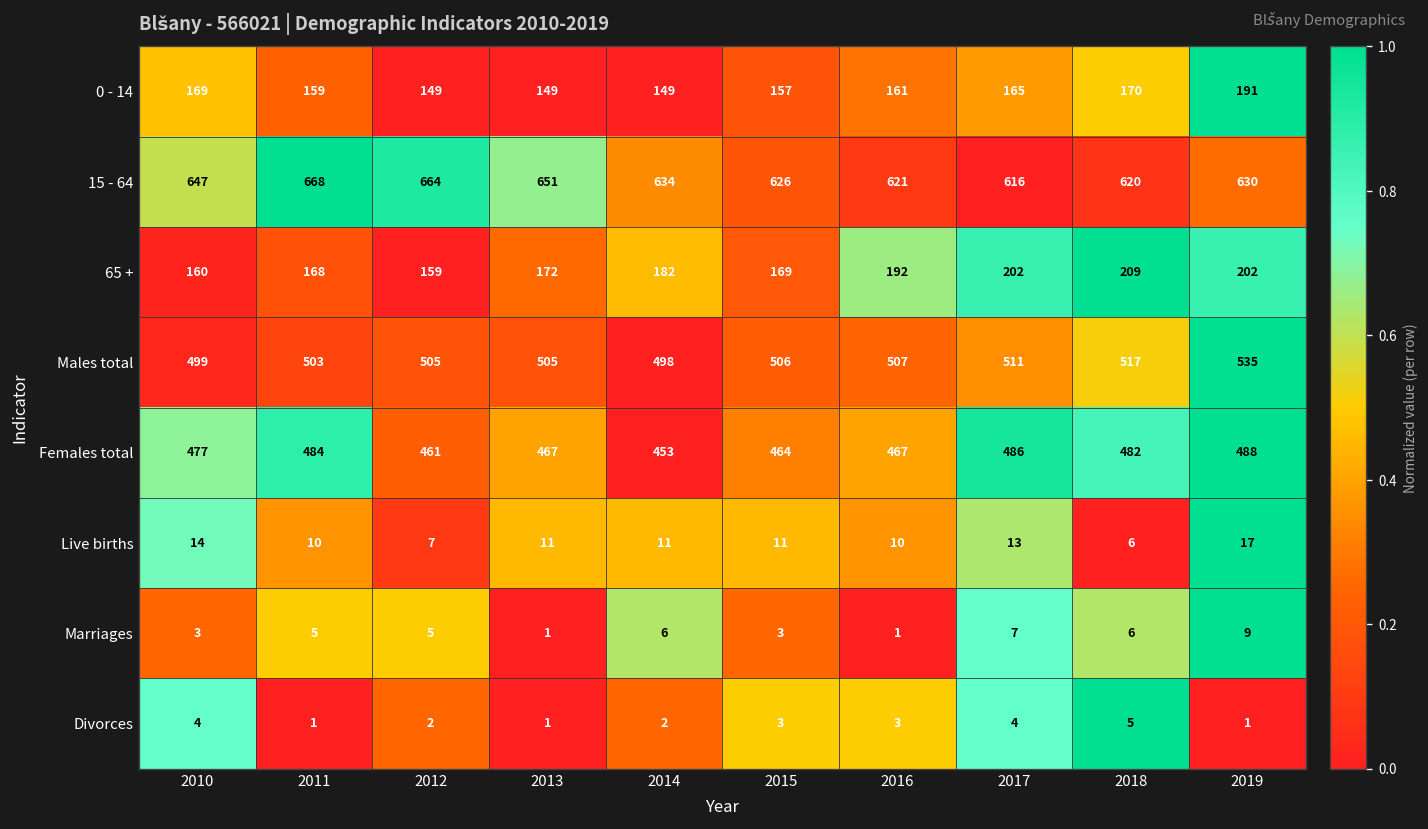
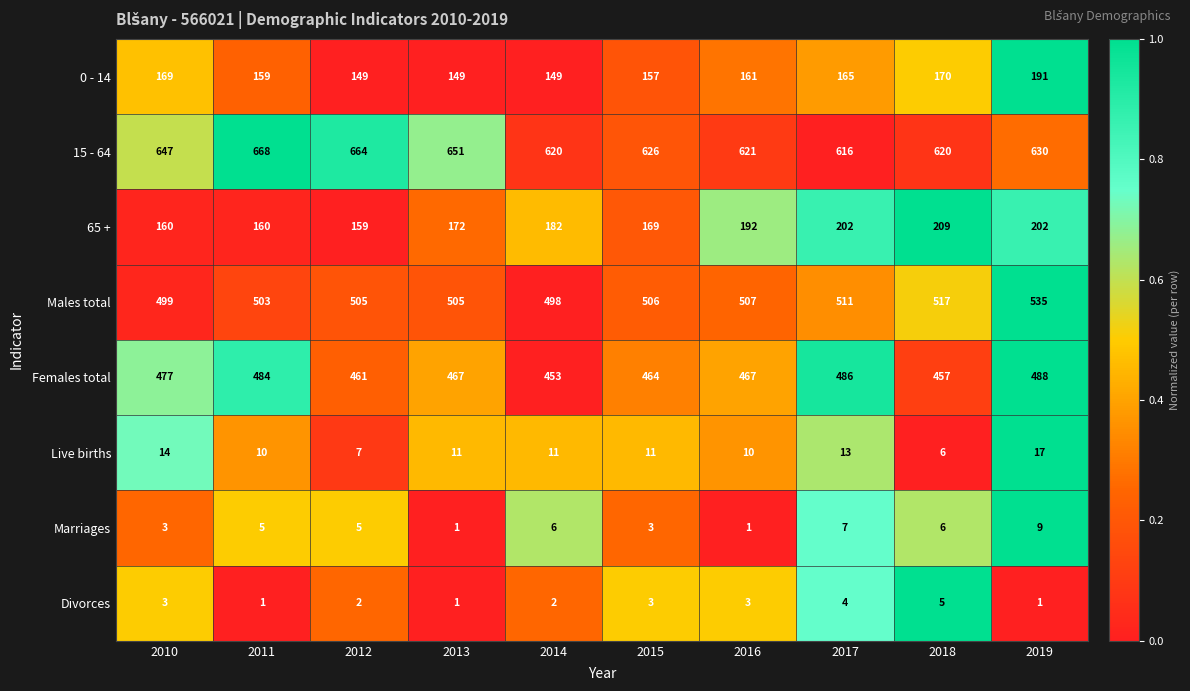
  {
    "0 - 14": {
      "2010": 169,
      "2011": 159,
      "2012": 149,
      "2013": 149,
      "2014": 149,
      "2015": 157,
      "2016": 161,
      "2017": 165,
      "2018": 170,
      "2019": 191
    },
    "15 - 64": {
      "2010": 647,
      "2011": 668,
      "2012": 664,
      "2013": 651,
-     "2014": 634,
+     "2014": 620,
      "2015": 626,
      "2016": 621,
      "2017": 616,
      "2018": 620,
      "2019": 630
    },
    "65 +": {
      "2010": 160,
-     "2011": 168,
+     "2011": 160,
      "2012": 159,
      "2013": 172,
      "2014": 182,
      "2015": 169,
      "2016": 192,
      "2017": 202,
      "2018": 209,
      "2019": 202
    },
    "Males total": {
      "2010": 499,
      "2011": 503,
      "2012": 505,
      "2013": 505,
      "2014": 498,
      "2015": 506,
      "2016": 507,
      "2017": 511,
      "2018": 517,
      "2019": 535
    },
    "Females total": {
      "2010": 477,
      "2011": 484,
      "2012": 461,
      "2013": 467,
      "2014": 453,
      "2015": 464,
      "2016": 467,
      "2017": 486,
-     "2018": 482,
+     "2018": 457,
      "2019": 488
    },
    "Live births": {
      "2010": 14,
      "2011": 10,
      "2012": 7,
      "2013": 11,
      "2014": 11,
      "2015": 11,
      "2016": 10,
      "2017": 13,
      "2018": 6,
      "2019": 17
    },
    "Marriages": {
      "2010": 3,
      "2011": 5,
      "2012": 5,
      "2013": 1,
      "2014": 6,
      "2015": 3,
      "2016": 1,
      "2017": 7,
      "2018": 6,
      "2019": 9
    },
    "Divorces": {
-     "2010": 4,
+     "2010": 3,
      "2011": 1,
      "2012": 2,
      "2013": 1,
      "2014": 2,
      "2015": 3,
      "2016": 3,
      "2017": 4,
      "2018": 5,
      "2019": 1
    }
  }
